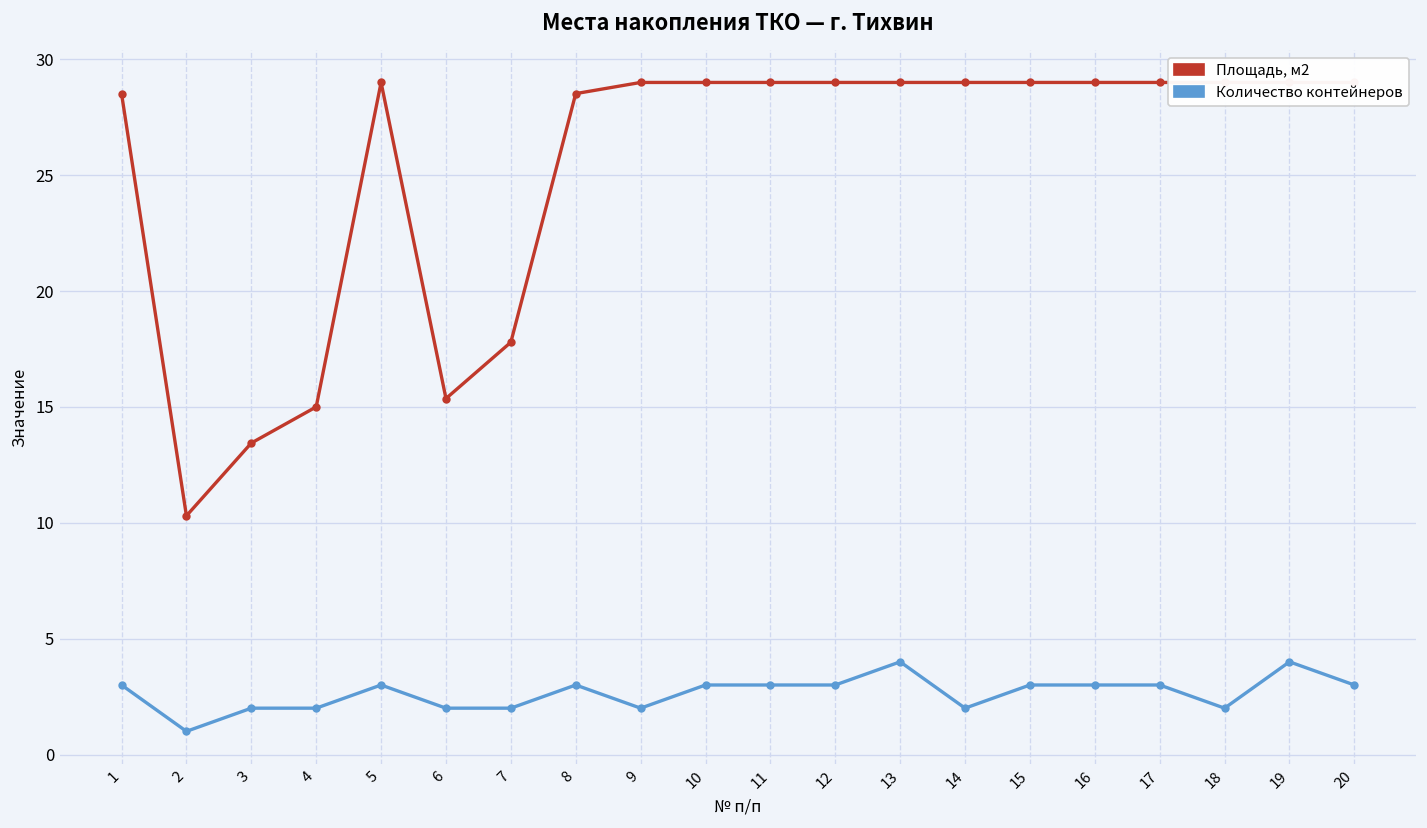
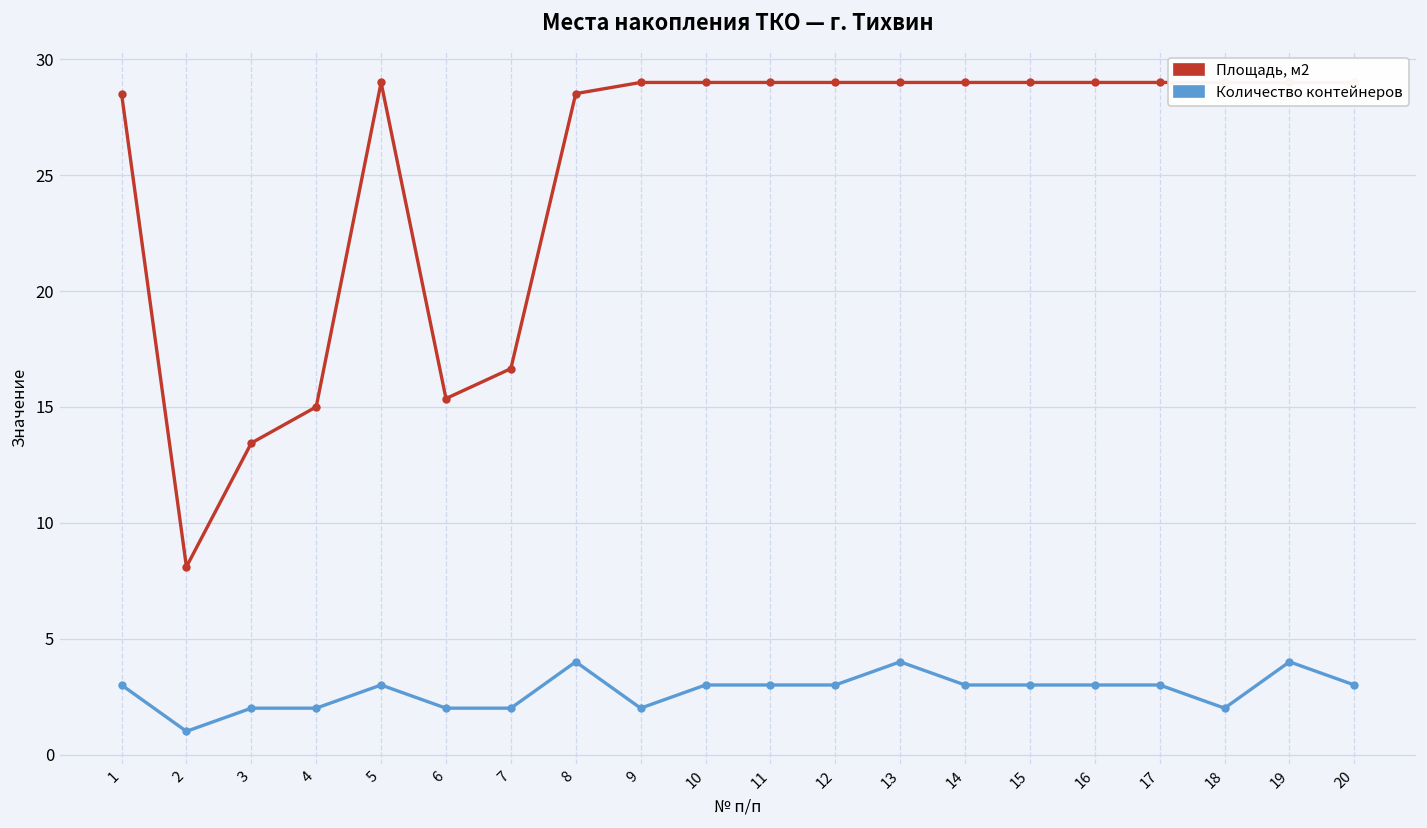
  {
    "Площадь, м2": {
      "1": 28.5,
-     "2": 10.3,
+     "2": 8.1,
      "3": 13.4,
      "4": 15.0,
      "5": 29.0,
      "6": 15.4,
-     "7": 17.8,
+     "7": 16.7,
      "8": 28.5,
      "9": 29.0,
      "10": 29.0,
      "11": 29.0,
      "12": 29.0,
      "13": 29.0,
      "14": 29.0,
      "15": 29.0,
      "16": 29.0,
      "17": 29.0
    },
    "Количество контейнеров": {
      "1": 3,
      "2": 1,
      "3": 2,
      "4": 2,
      "5": 3,
      "6": 2,
      "7": 2,
-     "8": 3,
+     "8": 4,
      "9": 2,
      "10": 3,
      "11": 3,
      "12": 3,
      "13": 4,
-     "14": 2,
+     "14": 3,
      "15": 3,
      "16": 3,
      "17": 3,
      "18": 2,
      "19": 4,
      "20": 3
    }
  }
